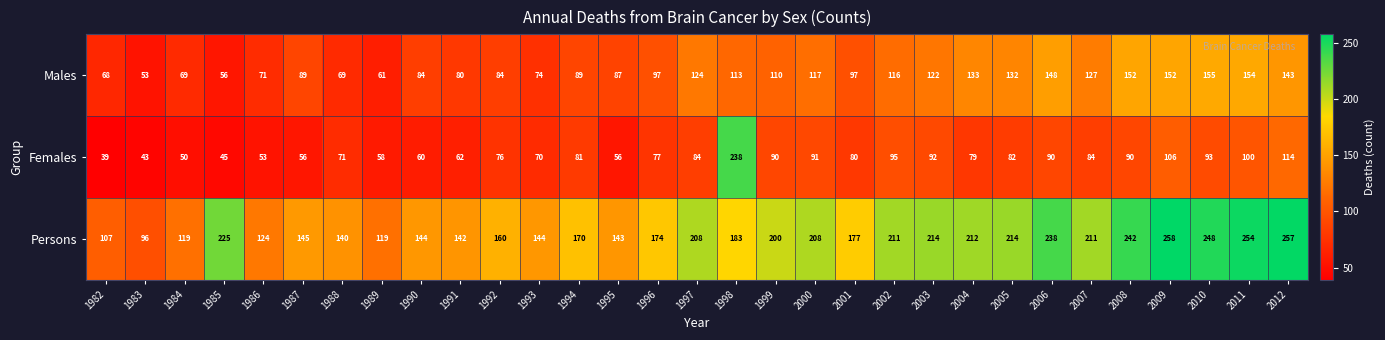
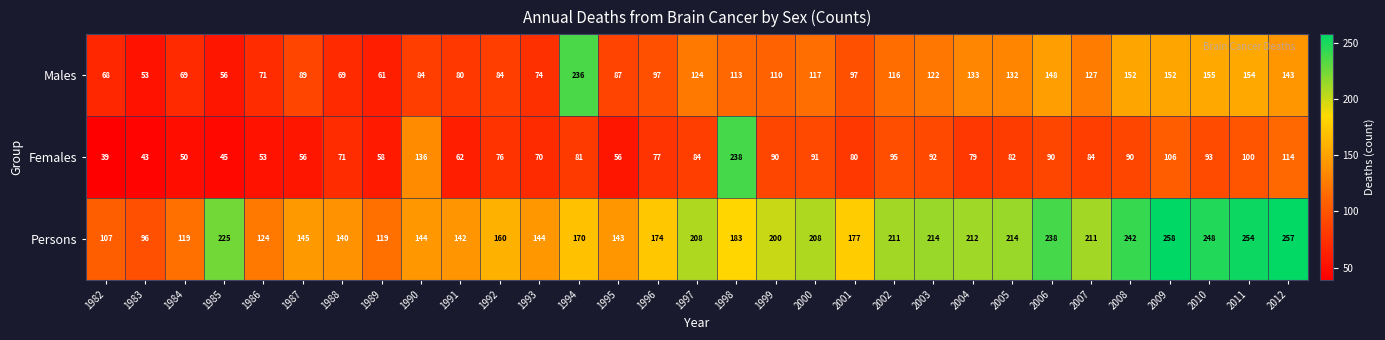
  {
    "Males": {
      "1982": 68,
      "1983": 53,
      "1984": 69,
      "1985": 56,
      "1986": 71,
      "1987": 89,
      "1988": 69,
      "1989": 61,
      "1990": 84,
      "1991": 80,
      "1992": 84,
      "1993": 74,
-     "1994": 89,
+     "1994": 236,
      "1995": 87,
      "1996": 97,
      "1997": 124,
      "1998": 113,
      "1999": 110,
      "2000": 117,
      "2001": 97,
      "2002": 116,
      "2003": 122,
      "2004": 133,
      "2005": 132,
      "2006": 148,
      "2007": 127,
      "2008": 152,
      "2009": 152,
      "2010": 155,
      "2012": 143
    },
    "Females": {
      "1982": 39,
      "1983": 43,
      "1984": 50,
      "1985": 45,
      "1986": 53,
      "1987": 56,
      "1988": 71,
      "1989": 58,
-     "1990": 60,
+     "1990": 136,
      "1991": 62,
      "1992": 76,
      "1993": 70,
      "1994": 81,
      "1995": 56,
      "1996": 77,
      "1997": 84,
      "1998": 238,
      "1999": 90,
      "2000": 91,
      "2001": 80,
      "2002": 95,
      "2003": 92,
      "2004": 79,
      "2005": 82,
      "2006": 90,
      "2007": 84,
      "2008": 90,
      "2009": 106,
      "2010": 93,
      "2011": 100,
      "2012": 114
    },
    "Persons": {
      "1982": 107,
      "1983": 96,
      "1984": 119,
      "1985": 225,
      "1986": 124,
      "1987": 145,
      "1988": 140,
      "1989": 119,
      "1990": 144,
      "1991": 142,
      "1992": 160,
      "1993": 144,
      "1994": 170,
      "1995": 143,
      "1996": 174,
      "1997": 208,
      "1998": 183,
      "1999": 200,
      "2000": 208,
      "2001": 177,
      "2002": 211,
      "2003": 214,
      "2004": 212,
      "2005": 214,
      "2006": 238,
      "2007": 211,
      "2008": 242,
      "2009": 258,
      "2010": 248,
      "2011": 254,
      "2012": 257
    }
  }
